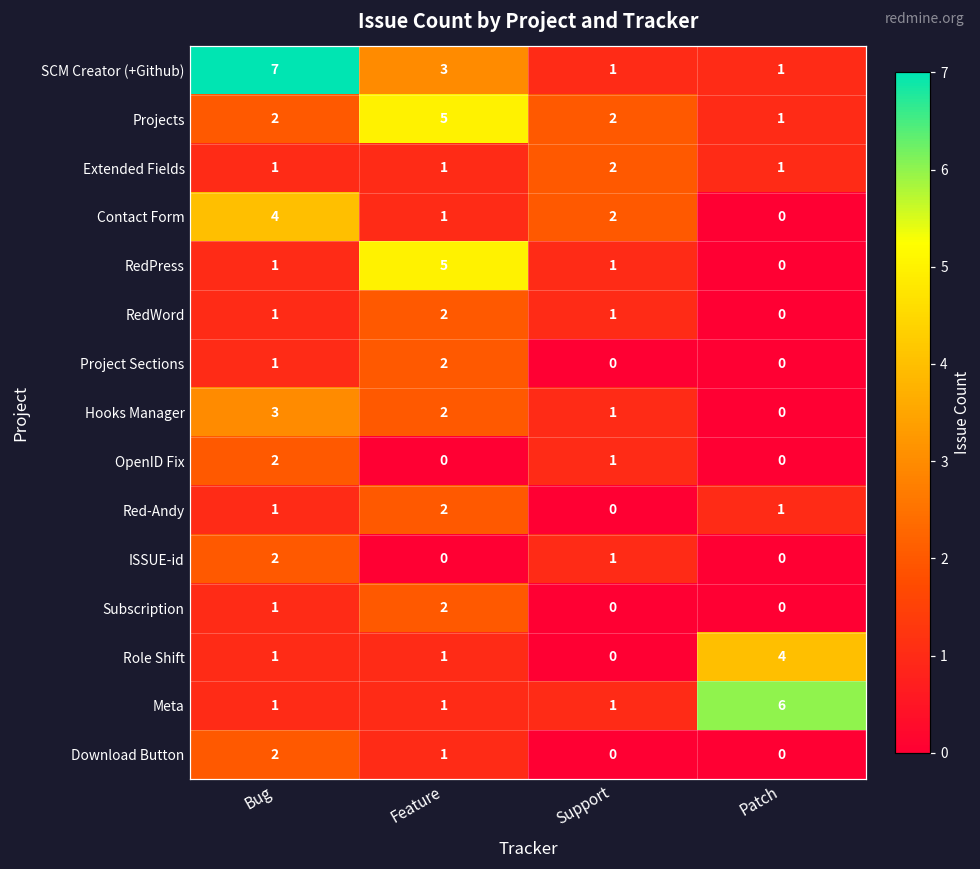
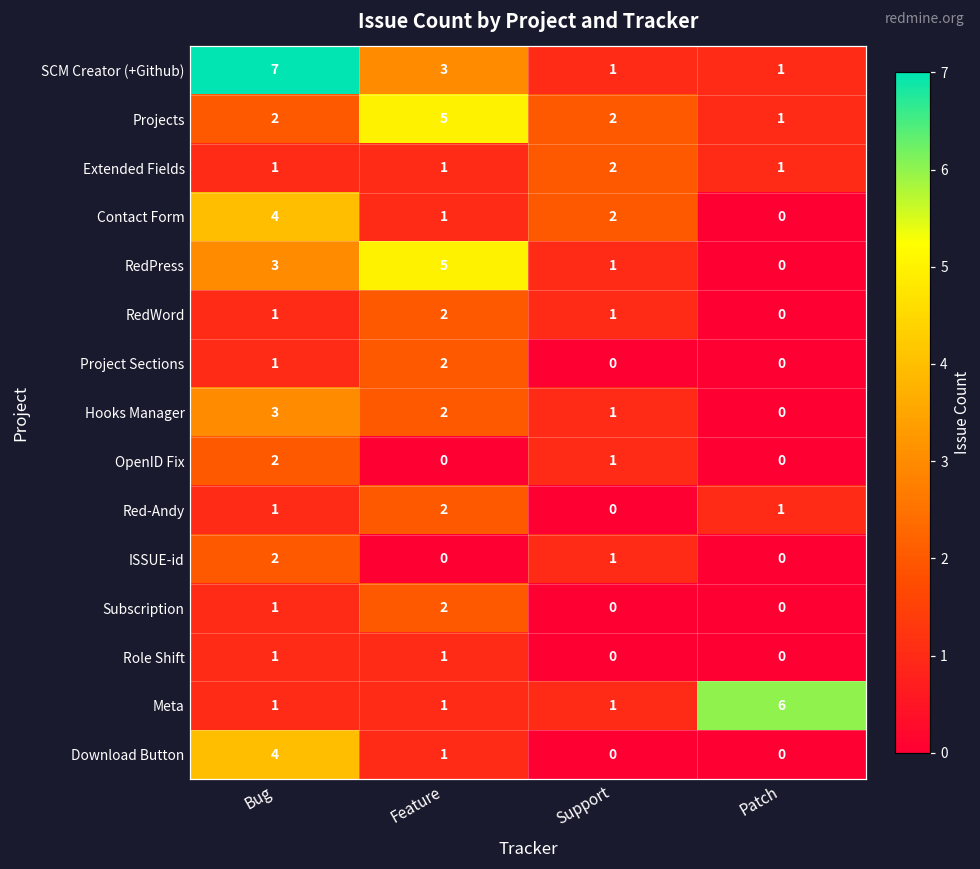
  {
    "SCM Creator (+Github)": {
      "Bug": 7,
      "Feature": 3,
      "Support": 1,
      "Patch": 1
    },
    "Projects": {
      "Bug": 2,
      "Feature": 5,
      "Support": 2,
      "Patch": 1
    },
    "Extended Fields": {
      "Bug": 1,
      "Feature": 1,
      "Support": 2,
      "Patch": 1
    },
    "Contact Form": {
      "Bug": 4,
      "Feature": 1,
      "Support": 2,
      "Patch": 0
    },
    "RedPress": {
-     "Bug": 1,
+     "Bug": 3,
      "Feature": 5,
      "Support": 1,
      "Patch": 0
    },
    "RedWord": {
      "Bug": 1,
      "Feature": 2,
      "Support": 1,
      "Patch": 0
    },
    "Project Sections": {
      "Bug": 1,
      "Feature": 2,
      "Support": 0,
      "Patch": 0
    },
    "Hooks Manager": {
      "Bug": 3,
      "Feature": 2,
      "Support": 1,
      "Patch": 0
    },
    "OpenID Fix": {
      "Bug": 2,
      "Feature": 0,
      "Support": 1,
      "Patch": 0
    },
    "Red-Andy": {
      "Bug": 1,
      "Feature": 2,
      "Support": 0,
      "Patch": 1
    },
    "ISSUE-id": {
      "Bug": 2,
      "Feature": 0,
      "Support": 1,
      "Patch": 0
    },
    "Subscription": {
      "Bug": 1,
      "Feature": 2,
      "Support": 0,
      "Patch": 0
    },
    "Role Shift": {
      "Bug": 1,
      "Feature": 1,
      "Support": 0,
-     "Patch": 4
+     "Patch": 0
    },
    "Meta": {
      "Bug": 1,
      "Feature": 1,
      "Support": 1,
      "Patch": 6
    },
    "Download Button": {
-     "Bug": 2,
+     "Bug": 4,
      "Feature": 1,
      "Support": 0,
      "Patch": 0
    }
  }
